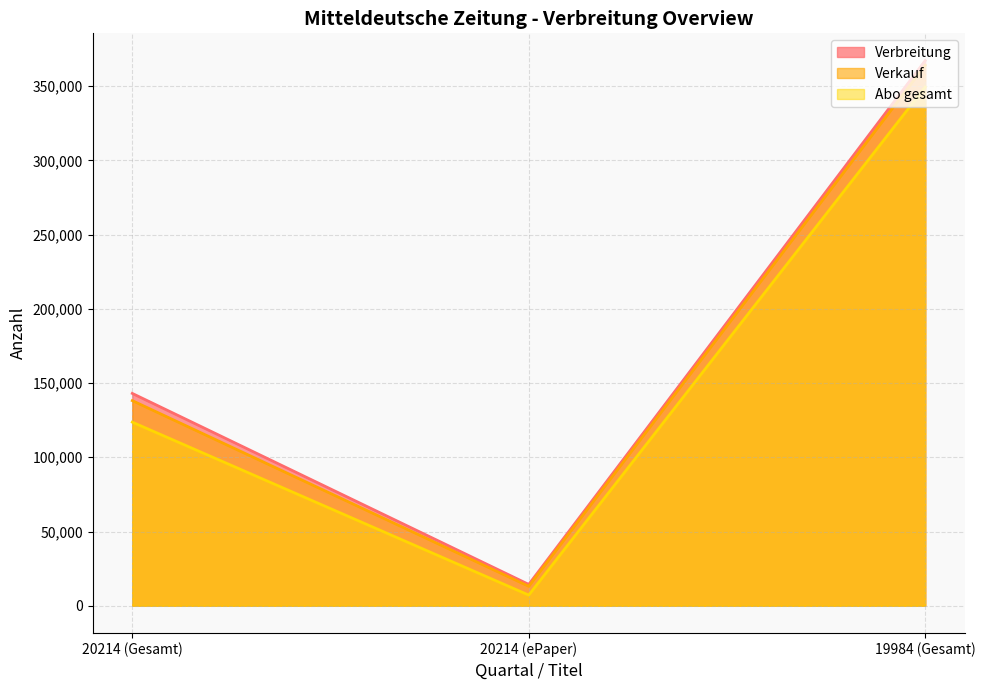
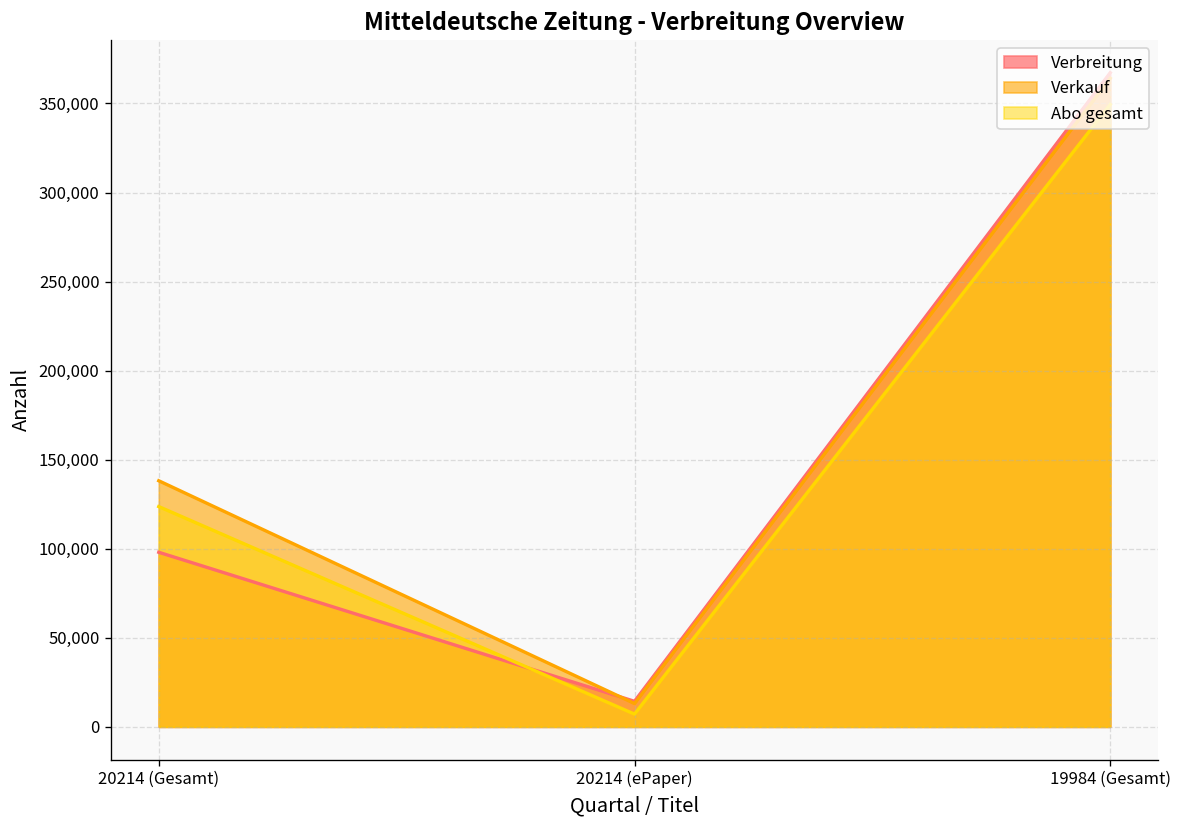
  {
    "Verbreitung": {
-     "20214 (Gesamt)": "143,000"
+     "20214 (Gesamt)": "98,000"
    }
  }
